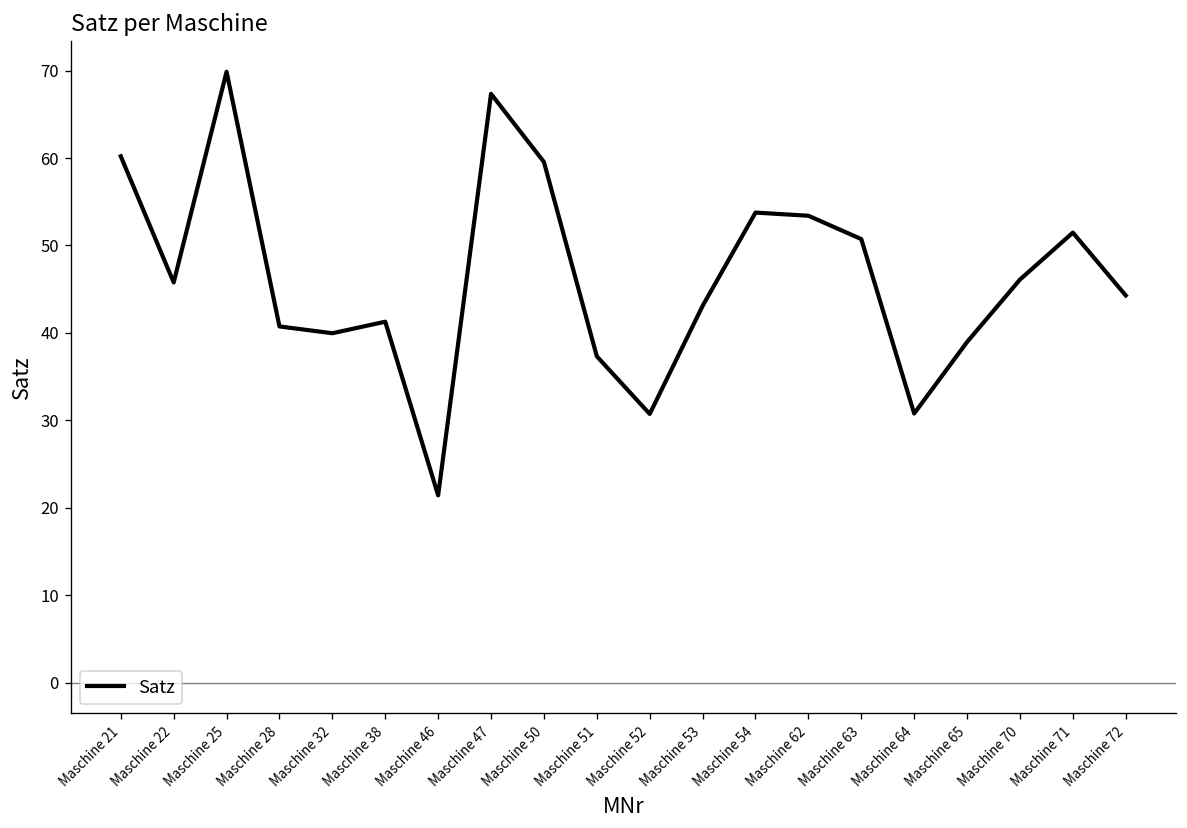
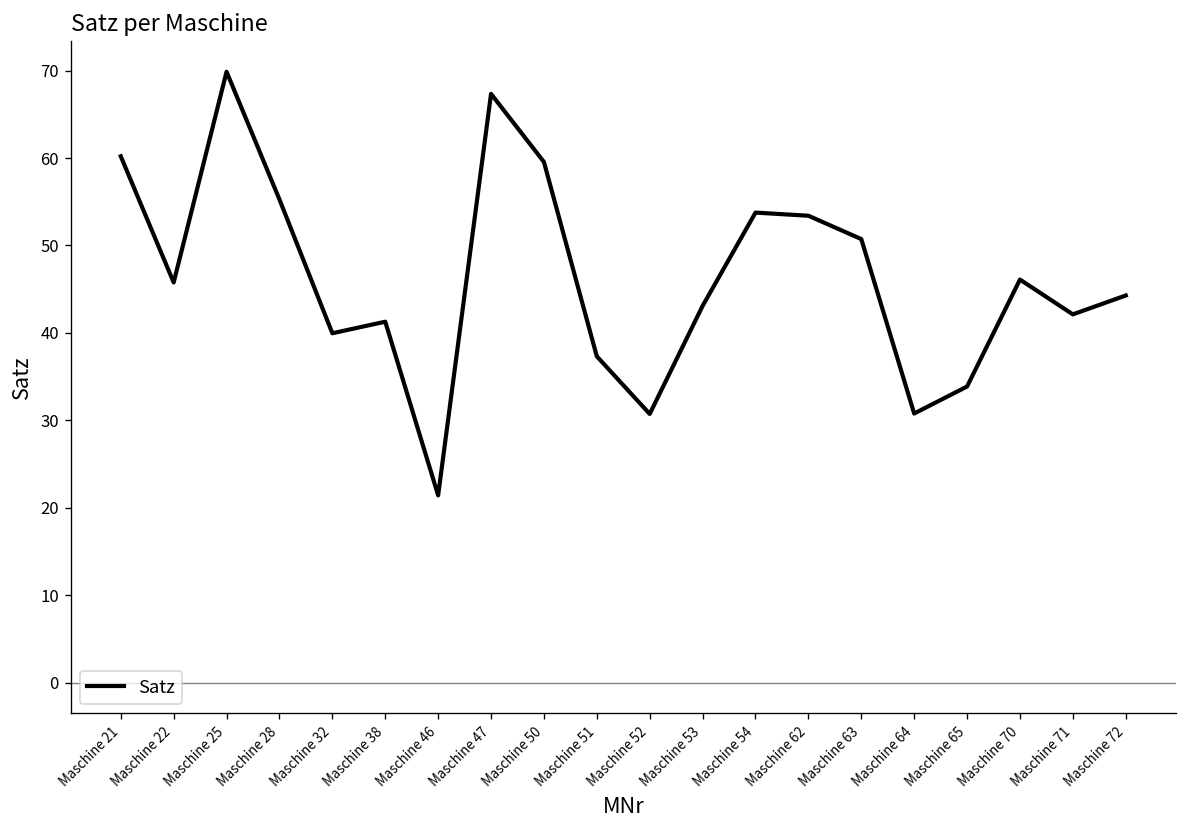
  {
    "Maschine 21": 60,
    "Maschine 22": 46,
    "Maschine 25": 70,
-   "Maschine 28": 41,
+   "Maschine 28": 55,
    "Maschine 32": 40,
    "Maschine 38": 41,
    "Maschine 46": 21,
    "Maschine 47": 67,
    "Maschine 50": 60,
    "Maschine 51": 37,
    "Maschine 52": 31,
    "Maschine 53": 43,
    "Maschine 54": 54,
    "Maschine 62": 53,
    "Maschine 63": 51,
    "Maschine 64": 31,
-   "Maschine 65": 39,
+   "Maschine 65": 34,
    "Maschine 70": 46,
-   "Maschine 71": 51,
+   "Maschine 71": 42,
    "Maschine 72": 44
  }
